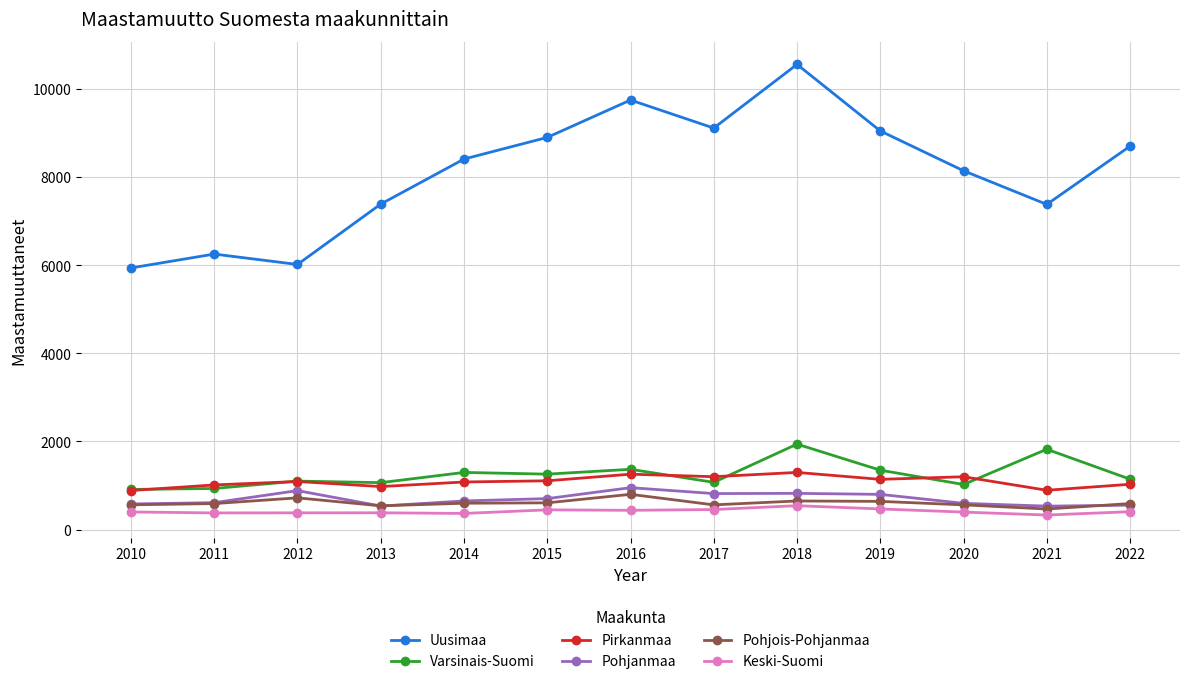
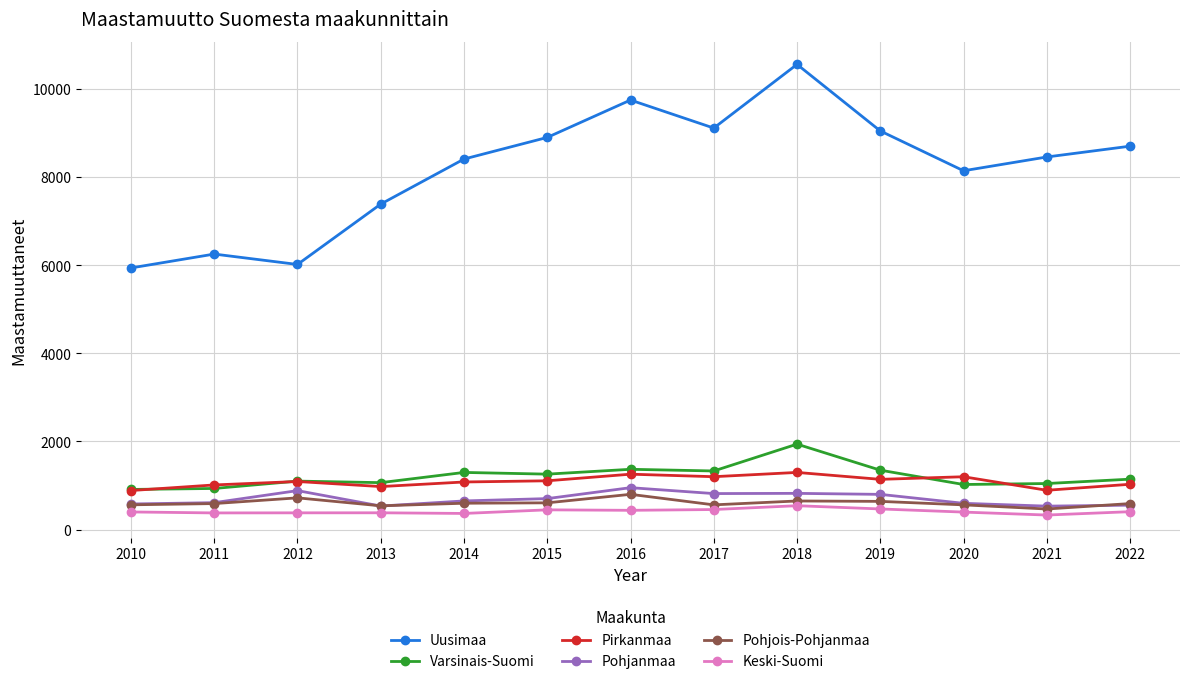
  {
    "Uusimaa": {
      "2010": 5900,
      "2011": 6300,
      "2012": 6000,
      "2013": 7400,
      "2014": 8400,
      "2015": 8900,
      "2016": 9700,
      "2017": 9100,
      "2018": 10600,
      "2019": 9000,
      "2020": 8100,
-     "2021": 7400,
+     "2021": 8500,
      "2022": 8700
    },
    "Varsinais-Suomi": {
      "2011": 900,
      "2013": 1100,
      "2014": 1300,
      "2015": 1300,
      "2016": 1400,
-     "2017": 1100,
+     "2017": 1300,
      "2018": 1900,
      "2019": 1300,
      "2020": 1000,
-     "2021": 1800,
+     "2021": 1000,
      "2022": 1100
    },
    "Pirkanmaa": {
      "2011": 1000,
      "2013": 1000,
      "2014": 1100,
      "2015": 1100,
      "2016": 1300,
      "2017": 1200,
      "2018": 1300,
      "2019": 1100,
      "2020": 1200,
      "2021": 900,
      "2022": 1000
    },
    "Pohjanmaa": {
      "2012": 900,
      "2015": 700,
      "2016": 1000,
      "2017": 800,
      "2018": 800,
      "2019": 800,
      "2021": 500
    },
    "Pohjois-Pohjanmaa": {
      "2012": 700,
      "2015": 600,
      "2016": 800,
      "2017": 600,
      "2018": 700,
      "2019": 600,
      "2021": 500
    },
    "Keski-Suomi": {
      "2010": 400,
      "2011": 400,
      "2012": 400,
      "2013": 400,
      "2014": 400,
      "2015": 400,
      "2016": 400,
      "2017": 500,
      "2018": 500,
      "2019": 500,
      "2020": 400,
      "2021": 300,
      "2022": 400
    }
  }
